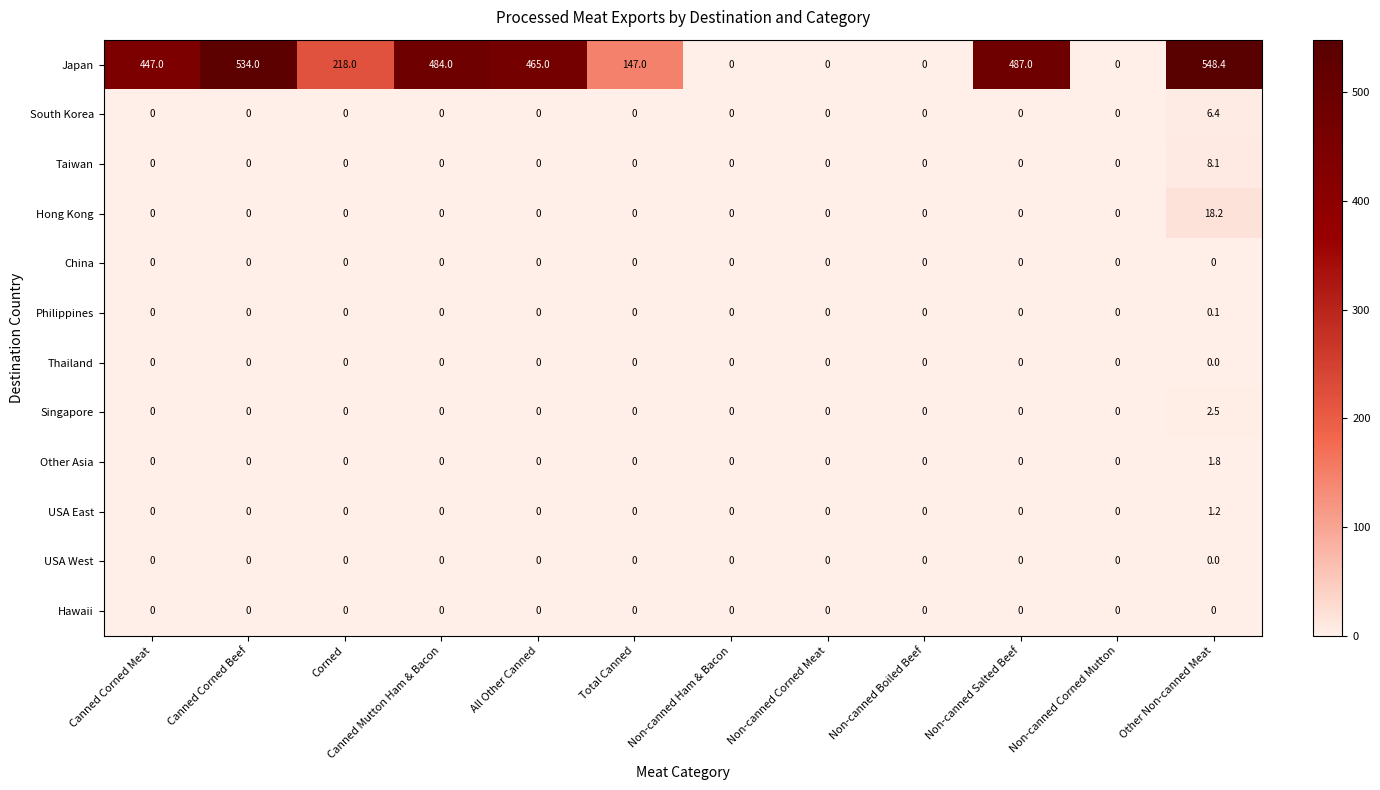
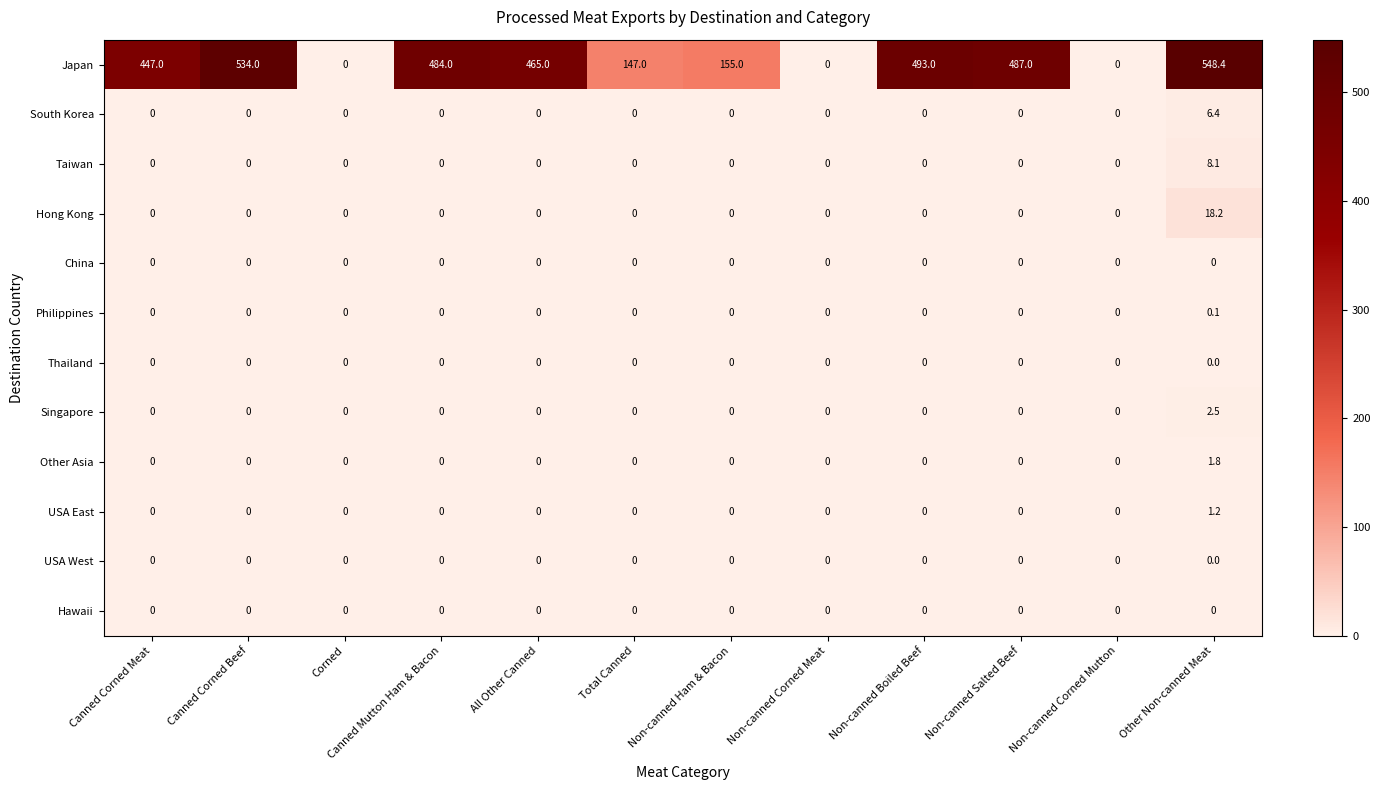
  {
    "Japan": {
      "Canned Corned Meat": 447.0,
      "Canned Corned Beef": 534.0,
-     "Corned": 218.0,
+     "Corned": 0,
      "Canned Mutton Ham & Bacon": 484.0,
      "All Other Canned": 465.0,
      "Total Canned": 147.0,
-     "Non-canned Ham & Bacon": 0,
+     "Non-canned Ham & Bacon": 155.0,
      "Non-canned Corned Meat": 0,
-     "Non-canned Boiled Beef": 0,
+     "Non-canned Boiled Beef": 493.0,
      "Non-canned Salted Beef": 487.0,
      "Non-canned Corned Mutton": 0,
      "Other Non-canned Meat": 548.4
    },
    "South Korea": {
      "Canned Corned Meat": 0,
      "Canned Corned Beef": 0,
      "Corned": 0,
      "Canned Mutton Ham & Bacon": 0,
      "All Other Canned": 0,
      "Total Canned": 0,
      "Non-canned Ham & Bacon": 0,
      "Non-canned Corned Meat": 0,
      "Non-canned Boiled Beef": 0,
      "Non-canned Salted Beef": 0,
      "Non-canned Corned Mutton": 0,
      "Other Non-canned Meat": 6.4
    },
    "Taiwan": {
      "Canned Corned Meat": 0,
      "Canned Corned Beef": 0,
      "Corned": 0,
      "Canned Mutton Ham & Bacon": 0,
      "All Other Canned": 0,
      "Total Canned": 0,
      "Non-canned Ham & Bacon": 0,
      "Non-canned Corned Meat": 0,
      "Non-canned Boiled Beef": 0,
      "Non-canned Salted Beef": 0,
      "Non-canned Corned Mutton": 0,
      "Other Non-canned Meat": 8.1
    },
    "Hong Kong": {
      "Canned Corned Meat": 0,
      "Canned Corned Beef": 0,
      "Corned": 0,
      "Canned Mutton Ham & Bacon": 0,
      "All Other Canned": 0,
      "Total Canned": 0,
      "Non-canned Ham & Bacon": 0,
      "Non-canned Corned Meat": 0,
      "Non-canned Boiled Beef": 0,
      "Non-canned Salted Beef": 0,
      "Non-canned Corned Mutton": 0,
      "Other Non-canned Meat": 18.2
    },
    "China": {
      "Canned Corned Meat": 0,
      "Canned Corned Beef": 0,
      "Corned": 0,
      "Canned Mutton Ham & Bacon": 0,
      "All Other Canned": 0,
      "Total Canned": 0,
      "Non-canned Ham & Bacon": 0,
      "Non-canned Corned Meat": 0,
      "Non-canned Boiled Beef": 0,
      "Non-canned Salted Beef": 0,
      "Non-canned Corned Mutton": 0,
      "Other Non-canned Meat": 0
    },
    "Philippines": {
      "Canned Corned Meat": 0,
      "Canned Corned Beef": 0,
      "Corned": 0,
      "Canned Mutton Ham & Bacon": 0,
      "All Other Canned": 0,
      "Total Canned": 0,
      "Non-canned Ham & Bacon": 0,
      "Non-canned Corned Meat": 0,
      "Non-canned Boiled Beef": 0,
      "Non-canned Salted Beef": 0,
      "Non-canned Corned Mutton": 0,
      "Other Non-canned Meat": 0.1
    },
    "Thailand": {
      "Canned Corned Meat": 0,
      "Canned Corned Beef": 0,
      "Corned": 0,
      "Canned Mutton Ham & Bacon": 0,
      "All Other Canned": 0,
      "Total Canned": 0,
      "Non-canned Ham & Bacon": 0,
      "Non-canned Corned Meat": 0,
      "Non-canned Boiled Beef": 0,
      "Non-canned Salted Beef": 0,
      "Non-canned Corned Mutton": 0,
      "Other Non-canned Meat": 0.0
    },
    "Singapore": {
      "Canned Corned Meat": 0,
      "Canned Corned Beef": 0,
      "Corned": 0,
      "Canned Mutton Ham & Bacon": 0,
      "All Other Canned": 0,
      "Total Canned": 0,
      "Non-canned Ham & Bacon": 0,
      "Non-canned Corned Meat": 0,
      "Non-canned Boiled Beef": 0,
      "Non-canned Salted Beef": 0,
      "Non-canned Corned Mutton": 0,
      "Other Non-canned Meat": 2.5
    },
    "Other Asia": {
      "Canned Corned Meat": 0,
      "Canned Corned Beef": 0,
      "Corned": 0,
      "Canned Mutton Ham & Bacon": 0,
      "All Other Canned": 0,
      "Total Canned": 0,
      "Non-canned Ham & Bacon": 0,
      "Non-canned Corned Meat": 0,
      "Non-canned Boiled Beef": 0,
      "Non-canned Salted Beef": 0,
      "Non-canned Corned Mutton": 0,
      "Other Non-canned Meat": 1.8
    },
    "USA East": {
      "Canned Corned Meat": 0,
      "Canned Corned Beef": 0,
      "Corned": 0,
      "Canned Mutton Ham & Bacon": 0,
      "All Other Canned": 0,
      "Total Canned": 0,
      "Non-canned Ham & Bacon": 0,
      "Non-canned Corned Meat": 0,
      "Non-canned Boiled Beef": 0,
      "Non-canned Salted Beef": 0,
      "Non-canned Corned Mutton": 0,
      "Other Non-canned Meat": 1.2
    },
    "USA West": {
      "Canned Corned Meat": 0,
      "Canned Corned Beef": 0,
      "Corned": 0,
      "Canned Mutton Ham & Bacon": 0,
      "All Other Canned": 0,
      "Total Canned": 0,
      "Non-canned Ham & Bacon": 0,
      "Non-canned Corned Meat": 0,
      "Non-canned Boiled Beef": 0,
      "Non-canned Salted Beef": 0,
      "Non-canned Corned Mutton": 0,
      "Other Non-canned Meat": 0.0
    },
    "Hawaii": {
      "Canned Corned Meat": 0,
      "Canned Corned Beef": 0,
      "Corned": 0,
      "Canned Mutton Ham & Bacon": 0,
      "All Other Canned": 0,
      "Total Canned": 0,
      "Non-canned Ham & Bacon": 0,
      "Non-canned Corned Meat": 0,
      "Non-canned Boiled Beef": 0,
      "Non-canned Salted Beef": 0,
      "Non-canned Corned Mutton": 0,
      "Other Non-canned Meat": 0
    }
  }
